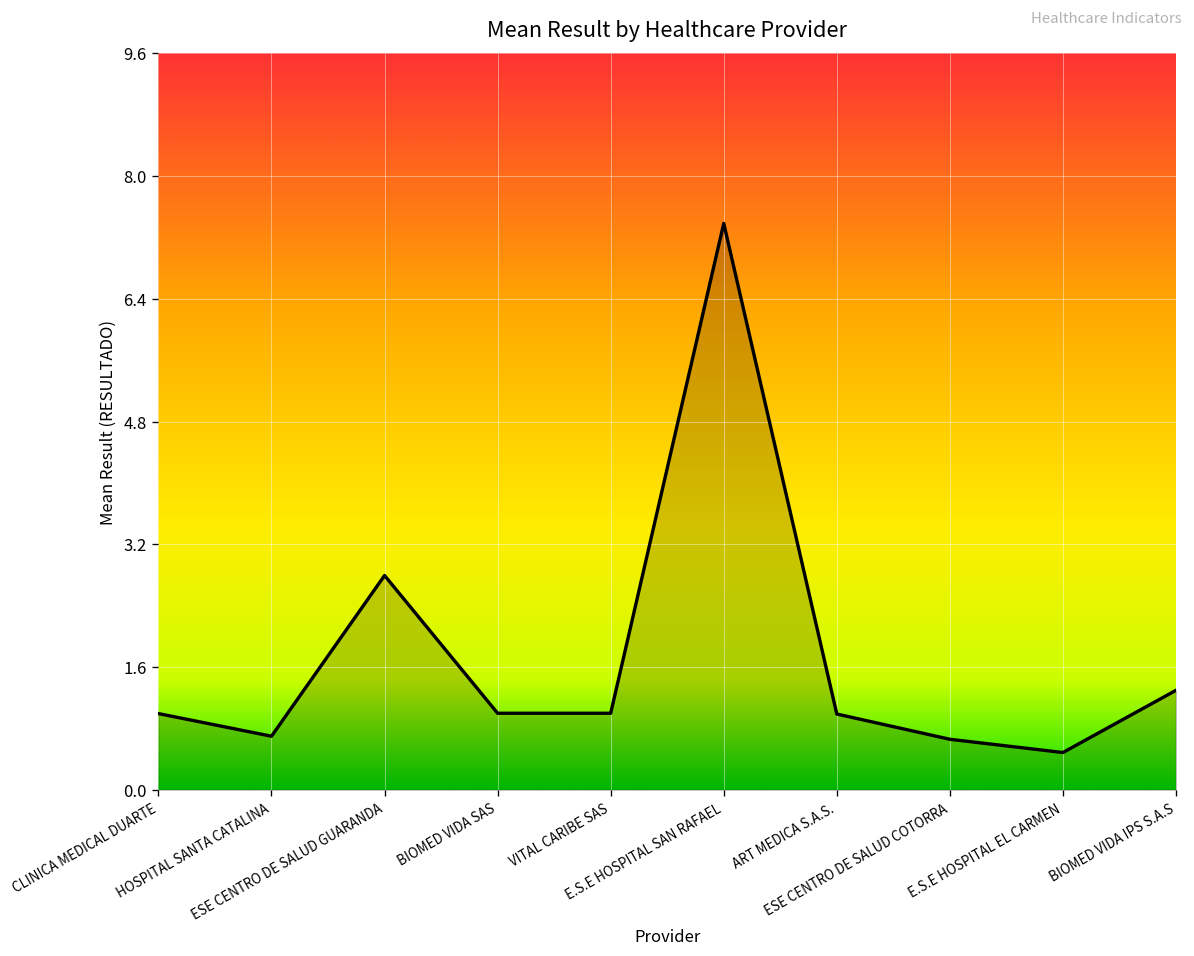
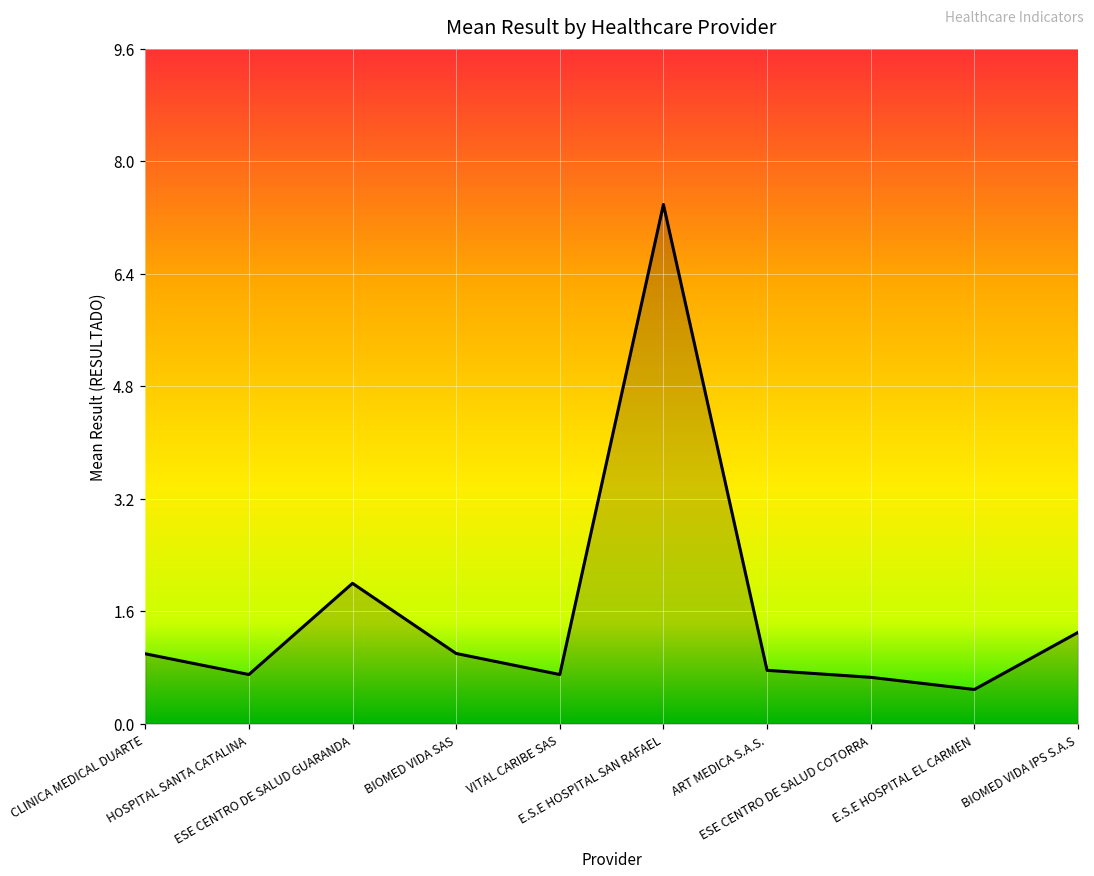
  {
    "CLINICA MEDICAL DUARTE": 1.0,
    "HOSPITAL SANTA CATALINA": 0.7,
-   "ESE CENTRO DE SALUD GUARANDA": 2.8,
+   "ESE CENTRO DE SALUD GUARANDA": 2.0,
    "BIOMED VIDA SAS": 1.0,
-   "VITAL CARIBE SAS": 1.0,
+   "VITAL CARIBE SAS": 0.7,
    "E.S.E HOSPITAL SAN RAFAEL": 7.4,
-   "ART MEDICA S.A.S.": 1.0,
+   "ART MEDICA S.A.S.": 0.8,
    "ESE CENTRO DE SALUD COTORRA": 0.7,
    "E.S.E HOSPITAL EL CARMEN": 0.5,
    "BIOMED VIDA IPS S.A.S": 1.3
  }
